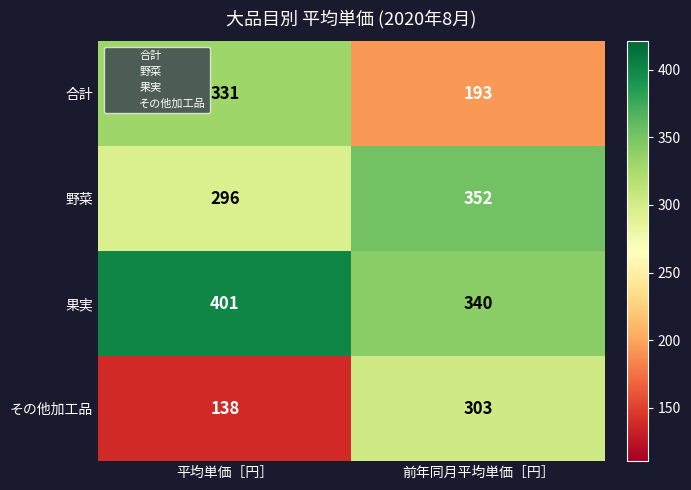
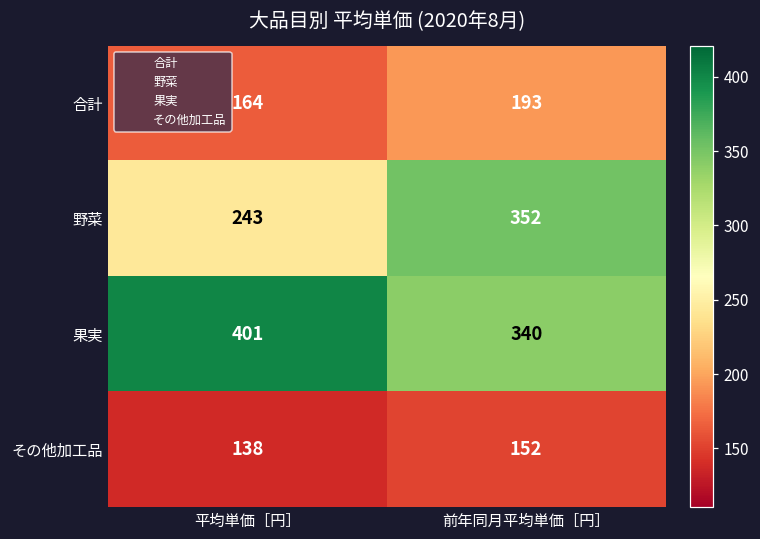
  {
    "合計": {
-     "平均単価［円］": 331,
+     "平均単価［円］": 164,
      "前年同月平均単価［円］": 193
    },
    "野菜": {
-     "平均単価［円］": 296,
+     "平均単価［円］": 243,
      "前年同月平均単価［円］": 352
    },
    "果実": {
      "平均単価［円］": 401,
      "前年同月平均単価［円］": 340
    },
    "その他加工品": {
      "平均単価［円］": 138,
-     "前年同月平均単価［円］": 303
+     "前年同月平均単価［円］": 152
    }
  }
